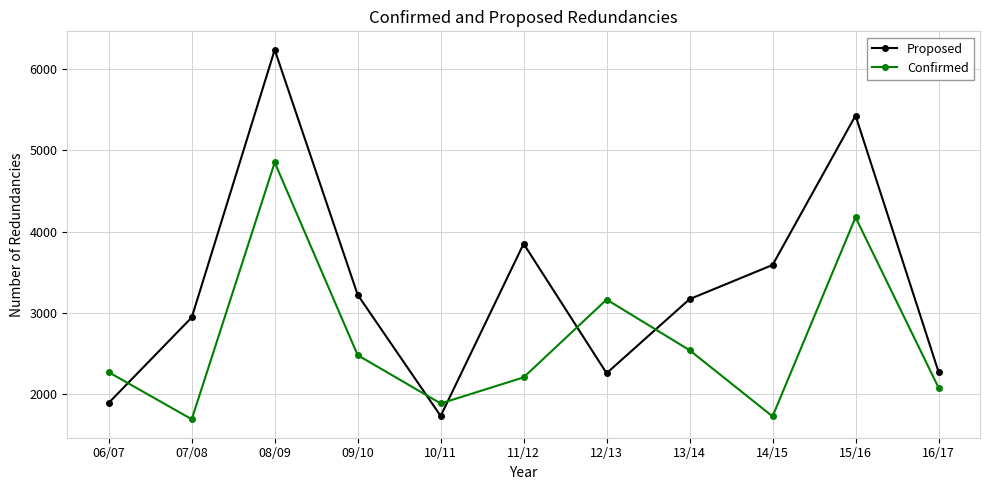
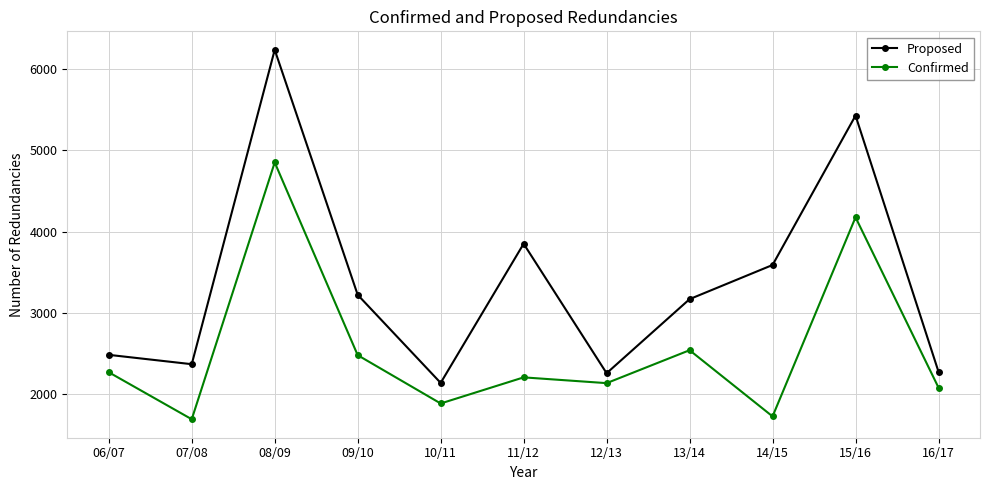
  {
    "Proposed": {
-     "06/07": 1900,
-     "07/08": 2900,
+     "06/07": 2500,
+     "07/08": 2400,
      "08/09": 6200,
      "09/10": 3200,
-     "10/11": 1700,
+     "10/11": 2100,
      "11/12": 3900,
      "12/13": 2300,
      "13/14": 3200,
      "14/15": 3600,
      "15/16": 5400,
      "16/17": 2300
    },
    "Confirmed": {
      "06/07": 2300,
      "07/08": 1700,
      "08/09": 4900,
      "09/10": 2500,
      "10/11": 1900,
      "11/12": 2200,
-     "12/13": 3200,
+     "12/13": 2100,
      "13/14": 2500,
      "14/15": 1700,
      "15/16": 4200,
      "16/17": 2100
    }
  }
